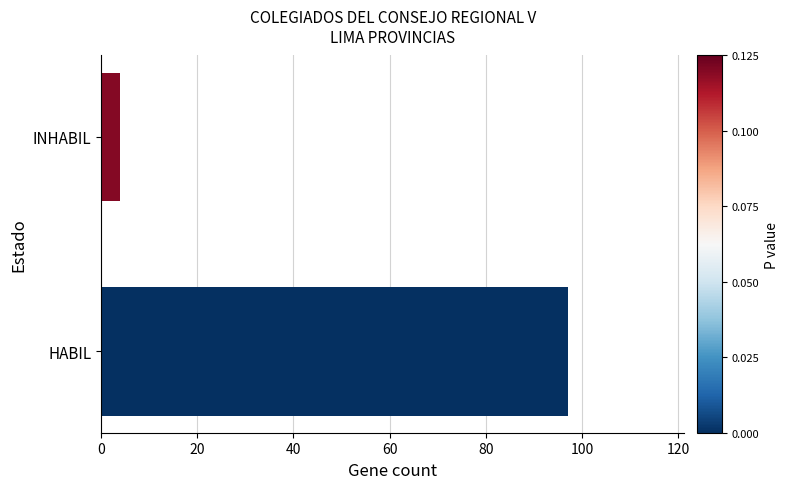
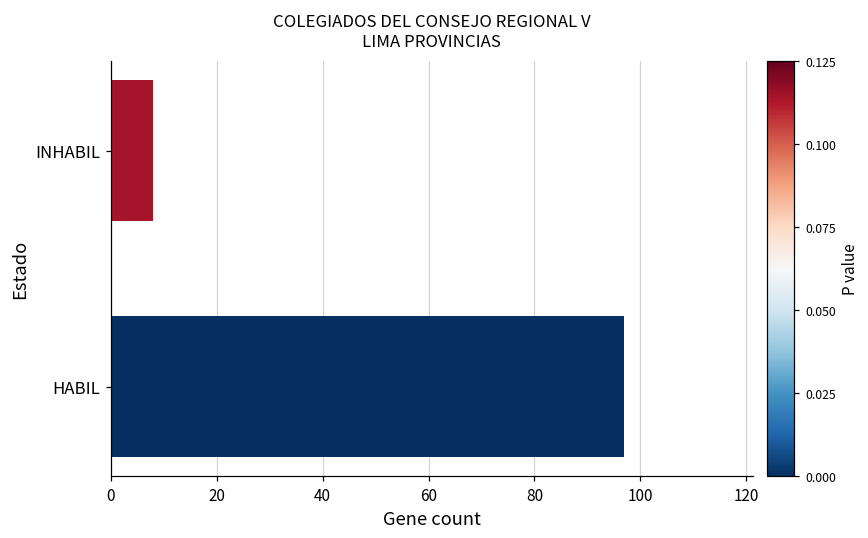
  {
-   "INHABIL": 4,
+   "INHABIL": 8,
    "HABIL": 97
  }
